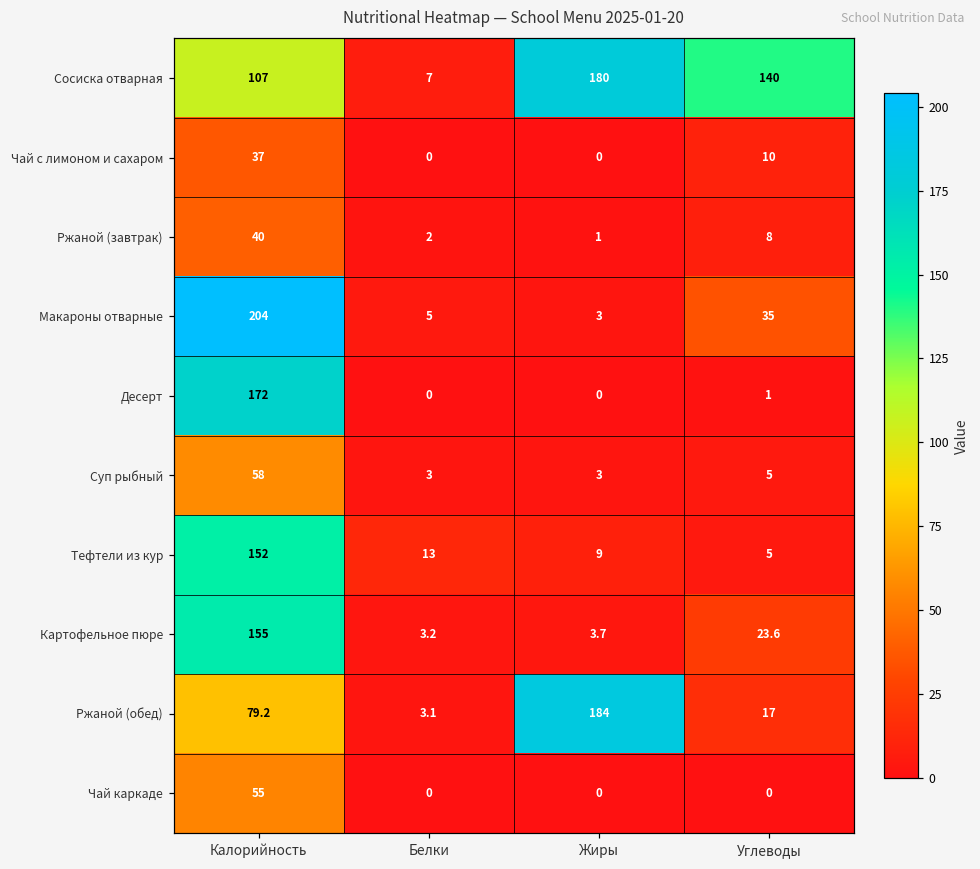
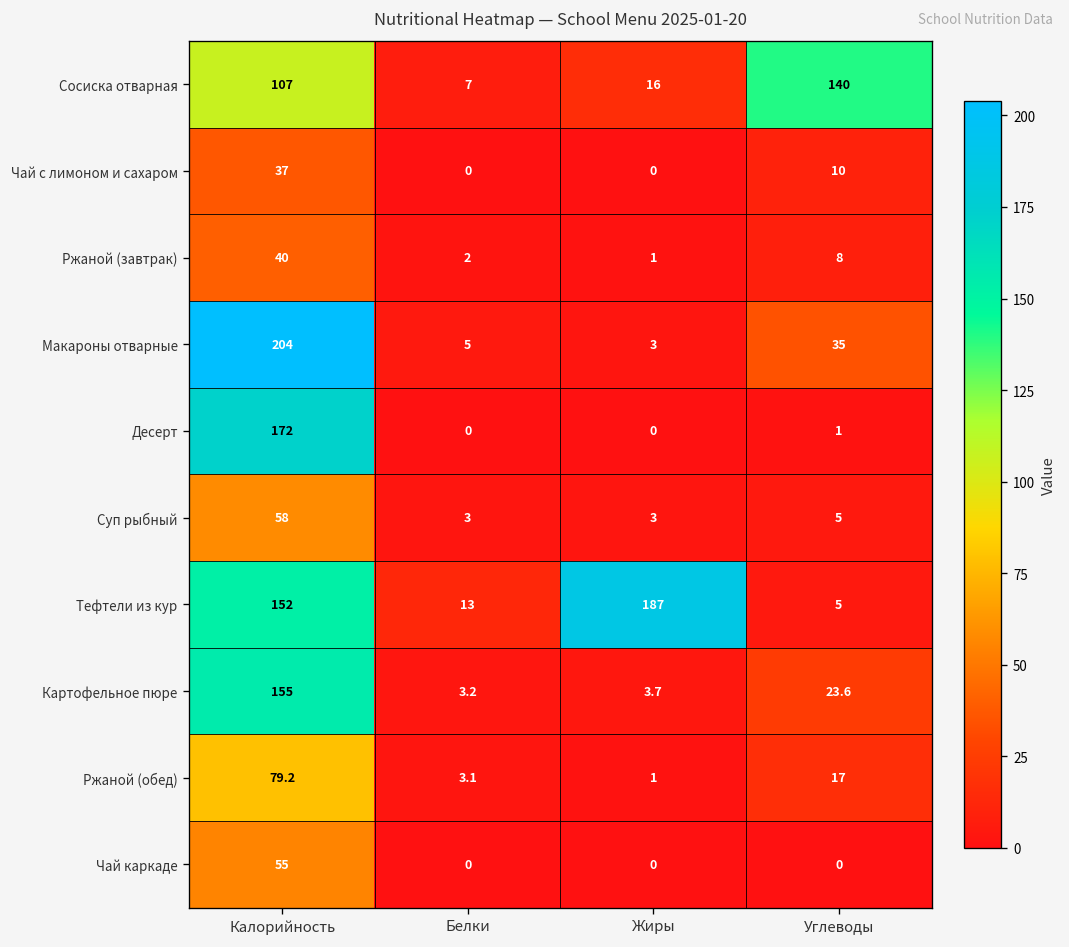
  {
    "Сосиска отварная": {
      "Калорийность": 107,
      "Белки": 7,
-     "Жиры": 180,
+     "Жиры": 16,
      "Углеводы": 140
    },
    "Чай с лимоном и сахаром": {
      "Калорийность": 37,
      "Белки": 0,
      "Жиры": 0,
      "Углеводы": 10
    },
    "Ржаной (завтрак)": {
      "Калорийность": 40,
      "Белки": 2,
      "Жиры": 1,
      "Углеводы": 8
    },
    "Макароны отварные": {
      "Калорийность": 204,
      "Белки": 5,
      "Жиры": 3,
      "Углеводы": 35
    },
    "Десерт": {
      "Калорийность": 172,
      "Белки": 0,
      "Жиры": 0,
      "Углеводы": 1
    },
    "Суп рыбный": {
      "Калорийность": 58,
      "Белки": 3,
      "Жиры": 3,
      "Углеводы": 5
    },
    "Тефтели из кур": {
      "Калорийность": 152,
      "Белки": 13,
-     "Жиры": 9,
+     "Жиры": 187,
      "Углеводы": 5
    },
    "Картофельное пюре": {
      "Калорийность": 155,
      "Белки": 3.2,
      "Жиры": 3.7,
      "Углеводы": 23.6
    },
    "Ржаной (обед)": {
      "Калорийность": 79.2,
      "Белки": 3.1,
-     "Жиры": 184,
+     "Жиры": 1,
      "Углеводы": 17
    },
    "Чай каркаде": {
      "Калорийность": 55,
      "Белки": 0,
      "Жиры": 0,
      "Углеводы": 0
    }
  }
